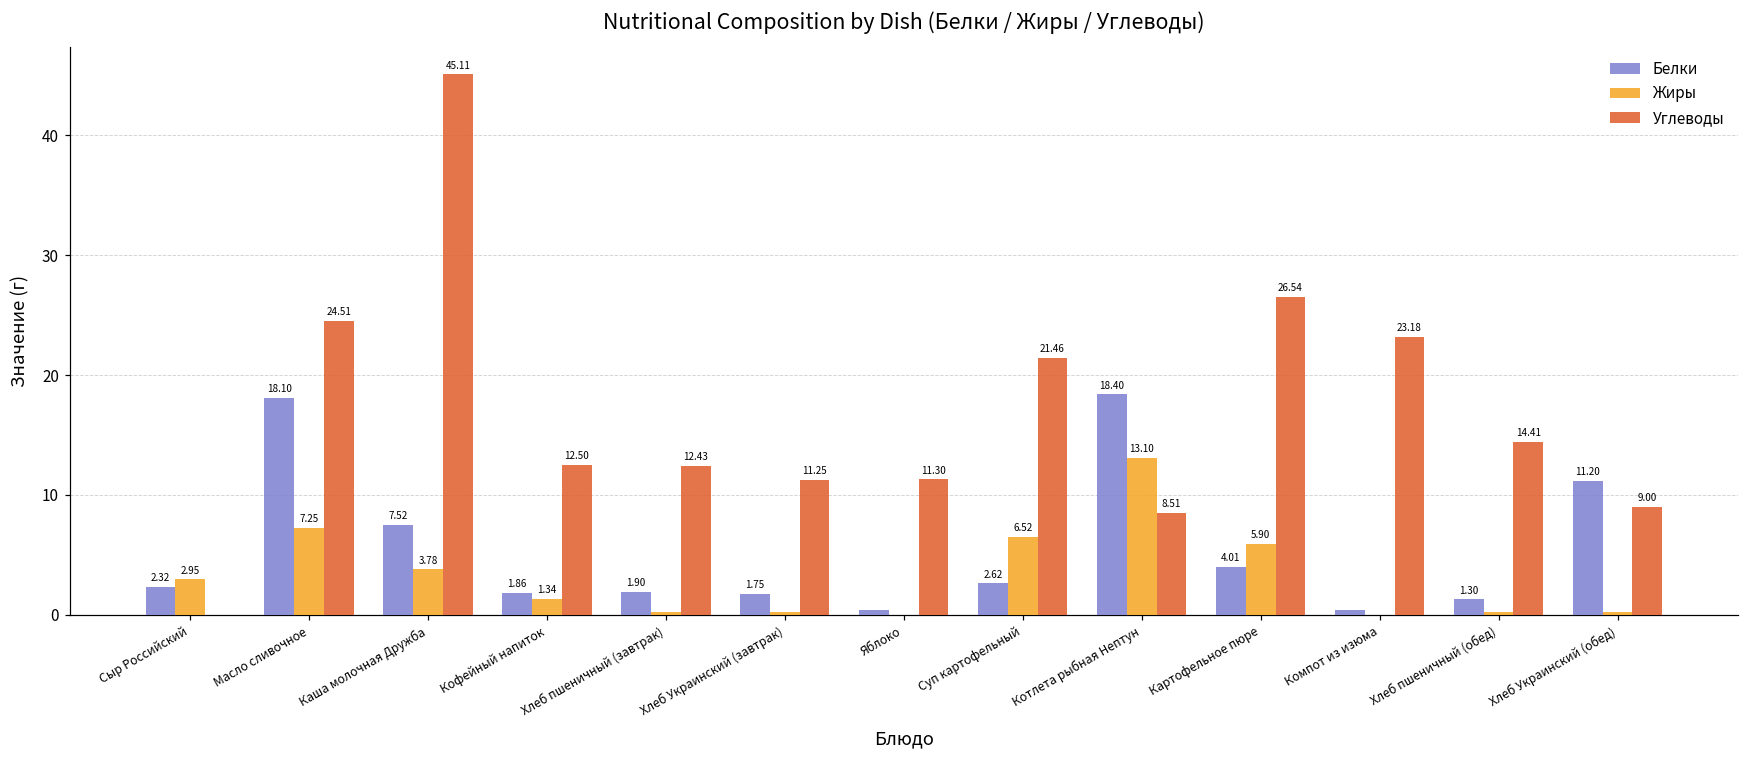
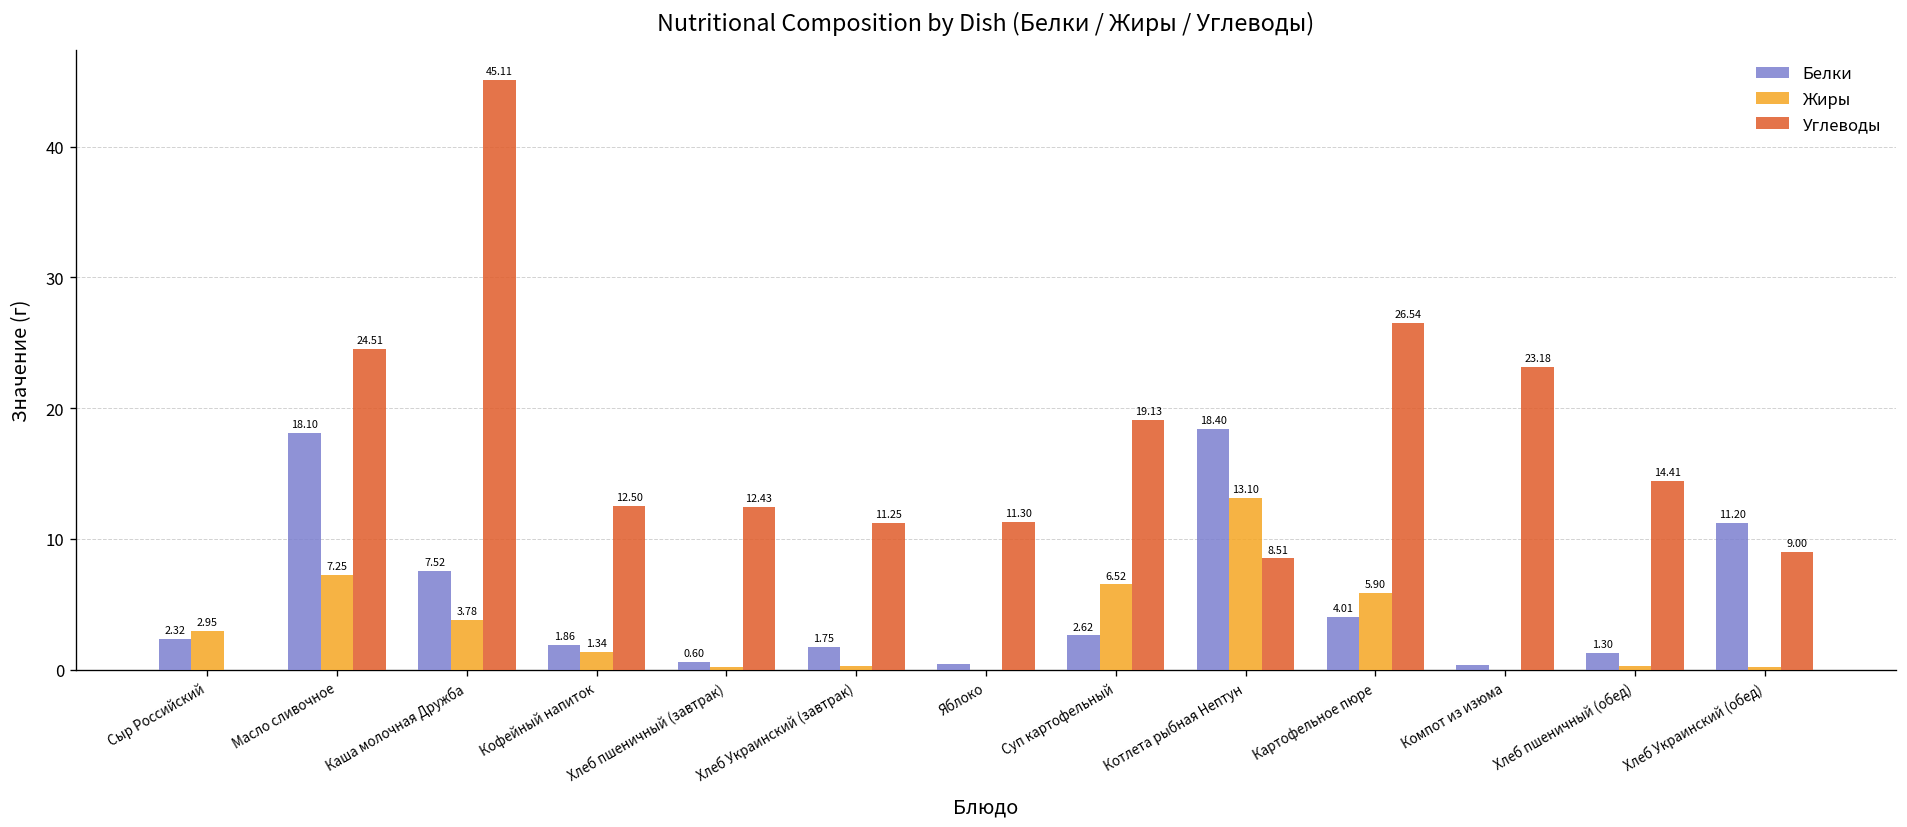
  {
    "Белки": {
      "Сыр Российский": 2.32,
      "Масло сливочное": 18.10,
      "Каша молочная Дружба": 7.52,
      "Кофейный напиток": 1.86,
-     "Хлеб пшеничный (завтрак)": 1.90,
+     "Хлеб пшеничный (завтрак)": 0.60,
      "Хлеб Украинский (завтрак)": 1.75,
      "Суп картофельный": 2.62,
      "Котлета рыбная Нептун": 18.40,
      "Картофельное пюре": 4.01,
      "Хлеб пшеничный (обед)": 1.30,
      "Хлеб Украинский (обед)": 11.20
    },
    "Жиры": {
      "Сыр Российский": 2.95,
      "Масло сливочное": 7.25,
      "Каша молочная Дружба": 3.78,
      "Кофейный напиток": 1.34,
      "Суп картофельный": 6.52,
      "Котлета рыбная Нептун": 13.10,
      "Картофельное пюре": 5.90
    },
    "Углеводы": {
      "Масло сливочное": 24.51,
      "Каша молочная Дружба": 45.11,
      "Кофейный напиток": 12.50,
      "Хлеб пшеничный (завтрак)": 12.43,
      "Хлеб Украинский (завтрак)": 11.25,
      "Яблоко": 11.30,
-     "Суп картофельный": 21.46,
+     "Суп картофельный": 19.13,
      "Котлета рыбная Нептун": 8.51,
      "Картофельное пюре": 26.54,
      "Компот из изюма": 23.18,
      "Хлеб пшеничный (обед)": 14.41,
      "Хлеб Украинский (обед)": 9.00
    }
  }
